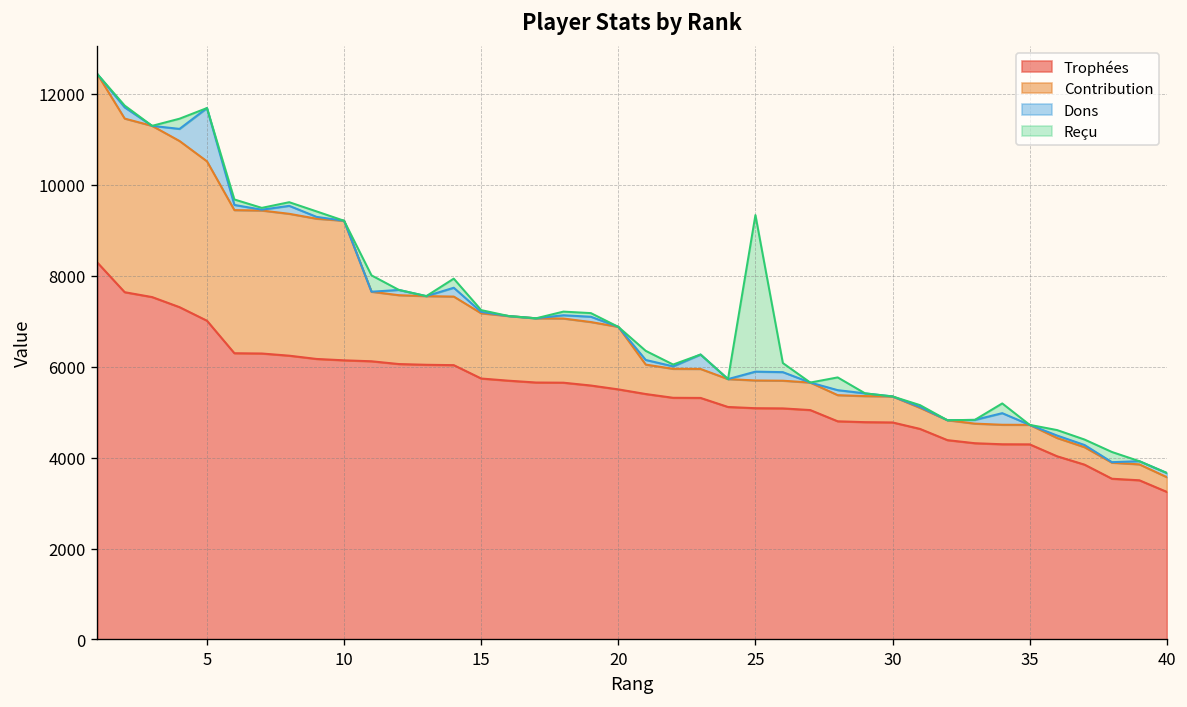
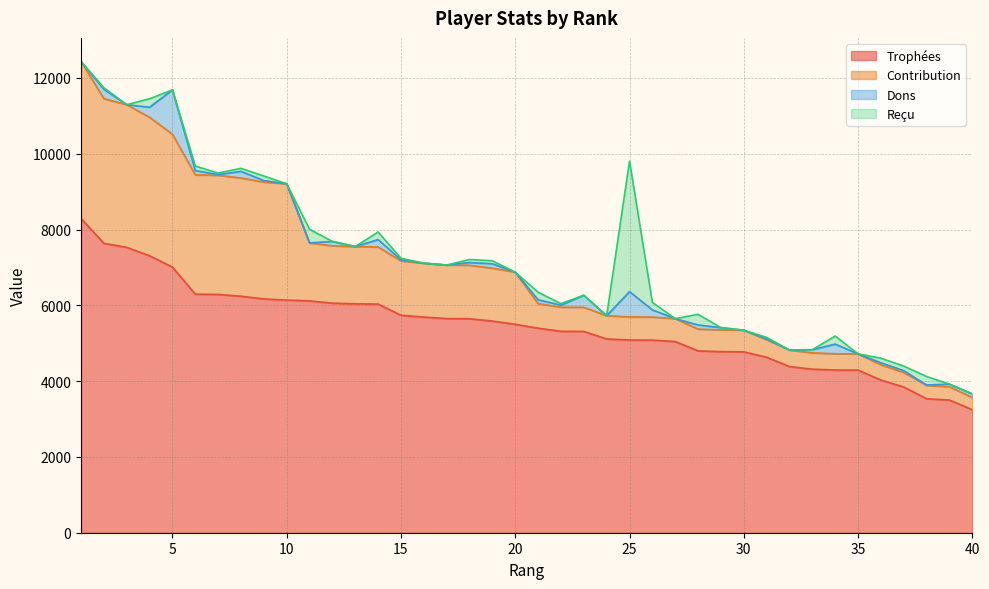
  {
    "Dons": {
-     "25": 200
+     "25": 700
    },
    "Reçu": {
      "25": 3400
    }
  }
